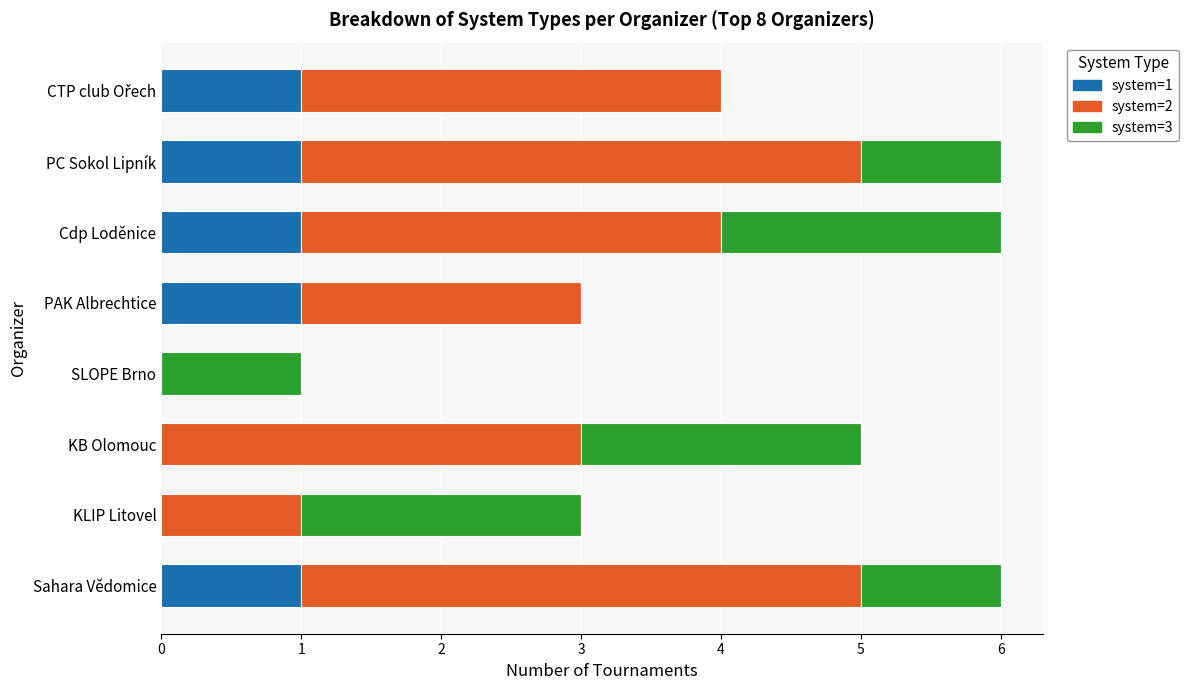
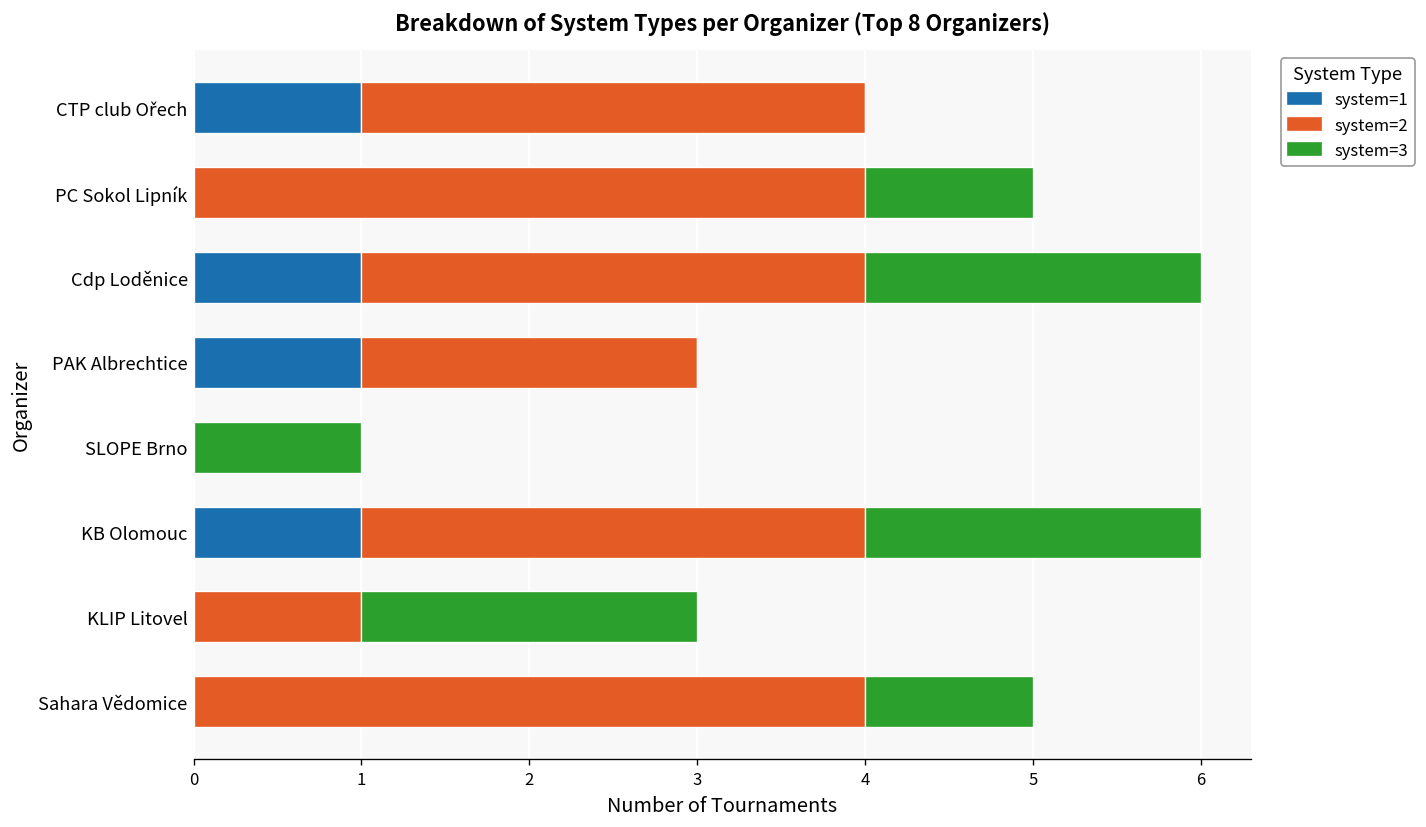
  {
    "system=1": {
      "CTP club Ořech": 1,
-     "PC Sokol Lipník": 1,
+     "PC Sokol Lipník": 0,
      "Cdp Loděnice": 1,
      "PAK Albrechtice": 1,
      "SLOPE Brno": 0,
-     "KB Olomouc": 0,
+     "KB Olomouc": 1,
      "KLIP Litovel": 0,
-     "Sahara Vědomice": 1
+     "Sahara Vědomice": 0
    },
    "system=2": {
      "CTP club Ořech": 3,
      "PC Sokol Lipník": 4,
      "Cdp Loděnice": 3,
      "PAK Albrechtice": 2,
      "SLOPE Brno": 0,
      "KB Olomouc": 3,
      "KLIP Litovel": 1,
      "Sahara Vědomice": 4
    },
    "system=3": {
      "CTP club Ořech": 0,
      "PC Sokol Lipník": 1,
      "Cdp Loděnice": 2,
      "PAK Albrechtice": 0,
      "SLOPE Brno": 1,
      "KB Olomouc": 2,
      "KLIP Litovel": 2,
      "Sahara Vědomice": 1
    }
  }
